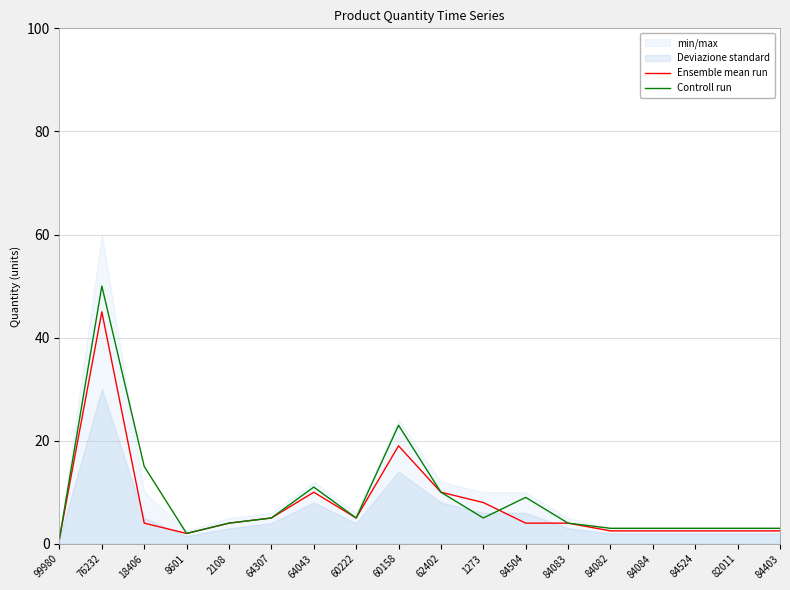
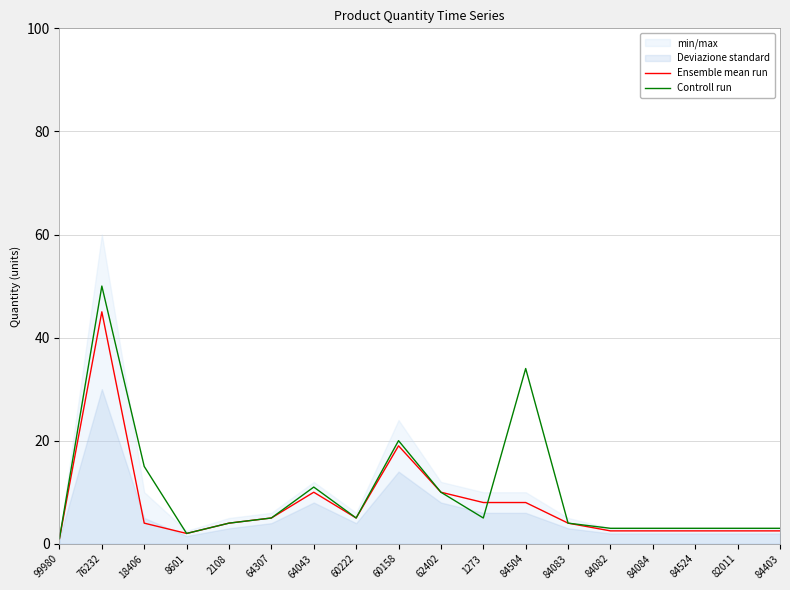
  {
    "Ensemble mean run": {
      "76232": 45,
      "18406": 4,
      "64043": 10,
      "60158": 19,
      "1273": 8,
-     "84504": 4,
+     "84504": 8,
      "84082": 3,
      "84084": 3,
      "84524": 3,
      "82011": 3,
      "84403": 3
    },
    "Controll run": {
      "76232": 50,
      "18406": 15,
      "64043": 11,
-     "60158": 23,
+     "60158": 20,
      "1273": 5,
-     "84504": 9
+     "84504": 34
    }
  }
